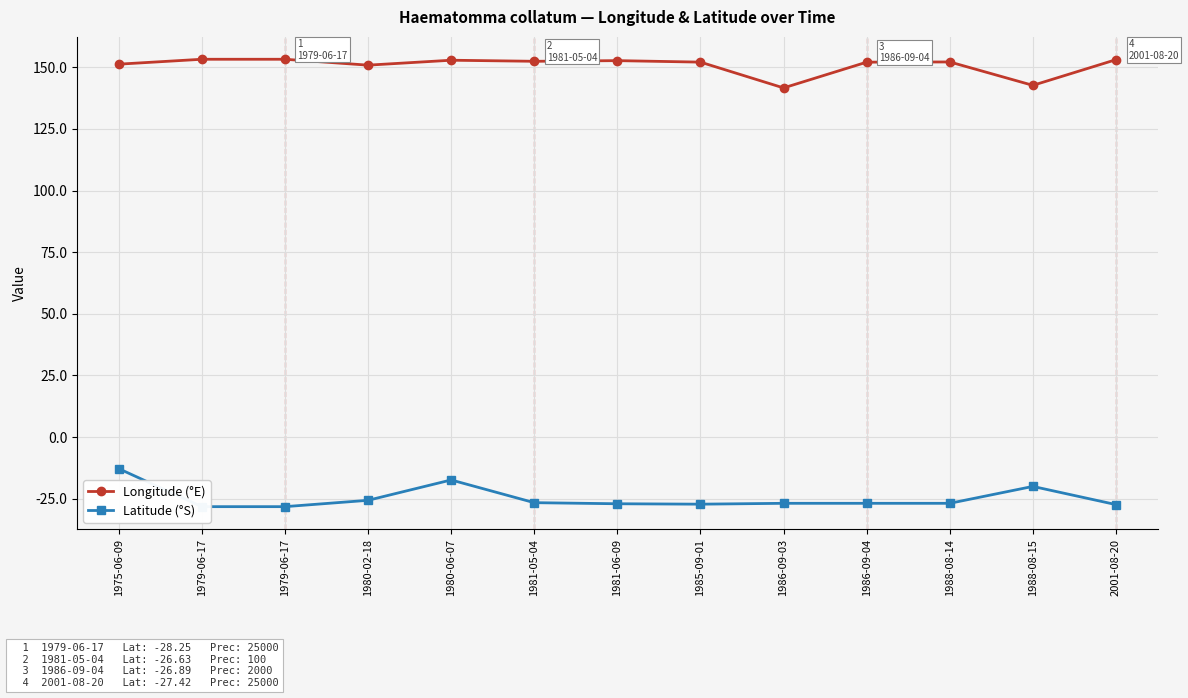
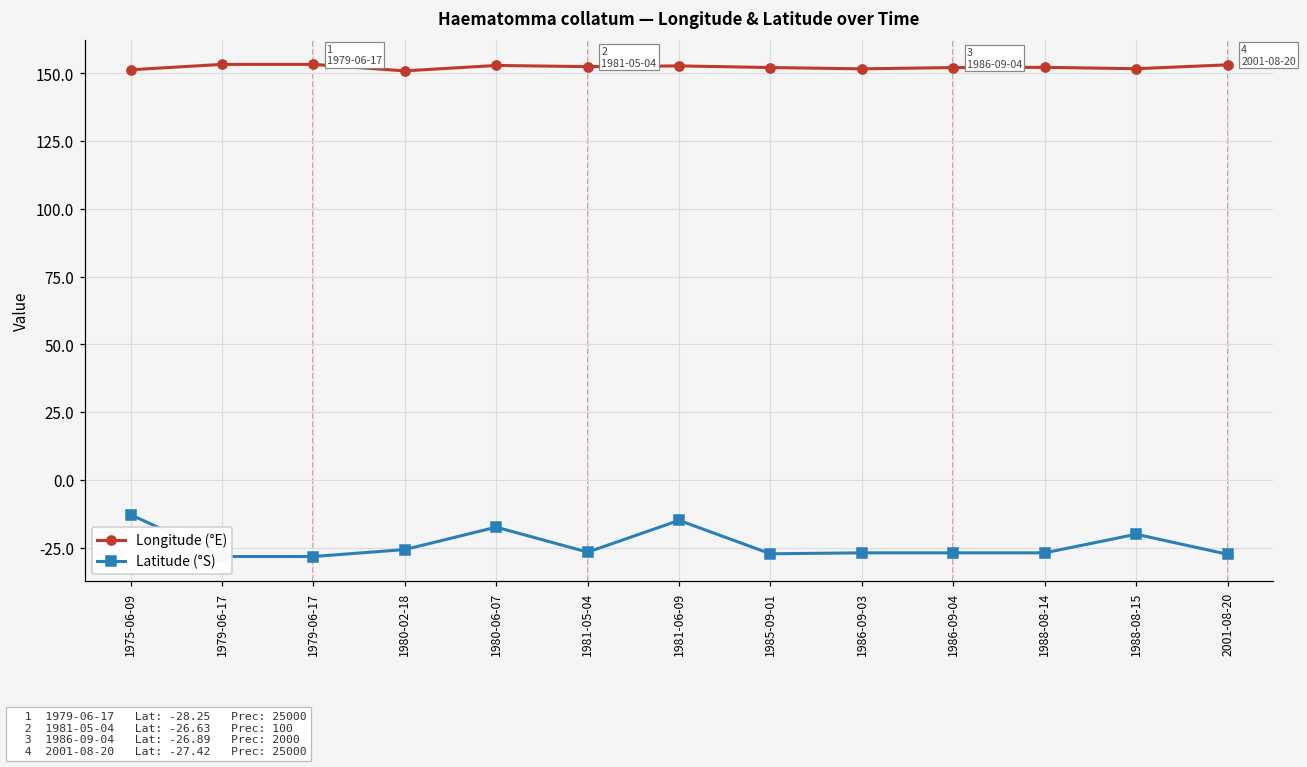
  {
    "Longitude (°E)": {
      "1975-06-09": 151,
      "1980-02-18": 151,
      "1980-06-07": 153,
      "1981-06-09": 153,
      "1985-09-01": 152,
-     "1986-09-03": 142,
+     "1986-09-03": 152,
      "1988-08-14": 152,
-     "1988-08-15": 143
+     "1988-08-15": 152
    },
    "Latitude (°S)": {
      "1975-06-09": -13,
      "1980-02-18": -26,
      "1980-06-07": -17,
      "1981-05-04": -27,
-     "1981-06-09": -27,
+     "1981-06-09": -15,
      "1985-09-01": -27,
      "1986-09-03": -27,
      "1986-09-04": -27,
      "1988-08-14": -27,
      "1988-08-15": -20,
      "2001-08-20": -27
    }
  }
